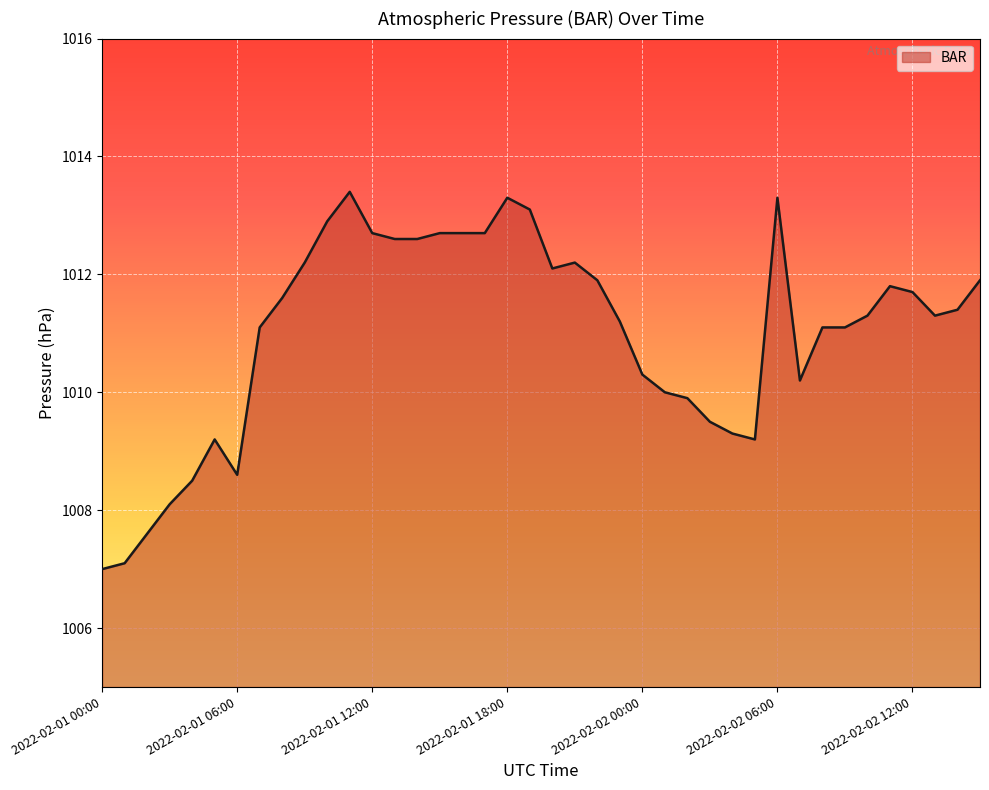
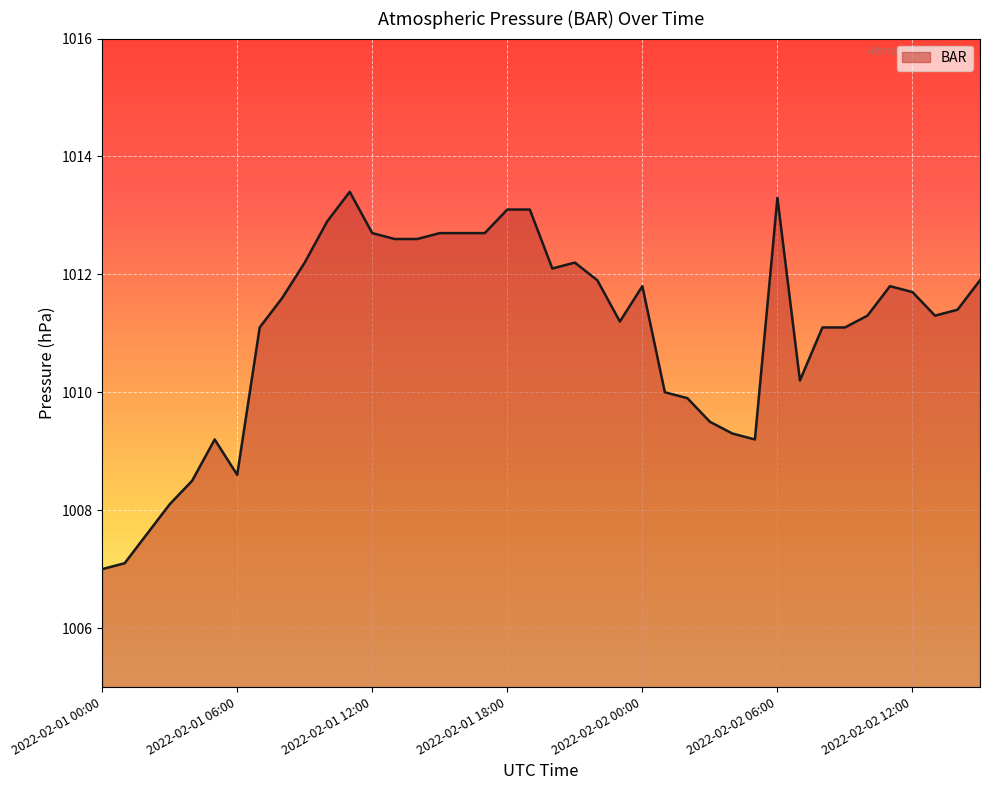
  {
    "2022-02-01 00:00": 1007.0,
    "2022-02-01 06:00": 1008.6,
    "2022-02-01 12:00": 1012.7,
-   "2022-02-01 18:00": 1013.3,
-   "2022-02-02 00:00": 1010.3,
+   "2022-02-01 18:00": 1013.1,
+   "2022-02-02 00:00": 1011.8,
    "2022-02-02 06:00": 1013.3,
    "2022-02-02 12:00": 1011.7
  }
